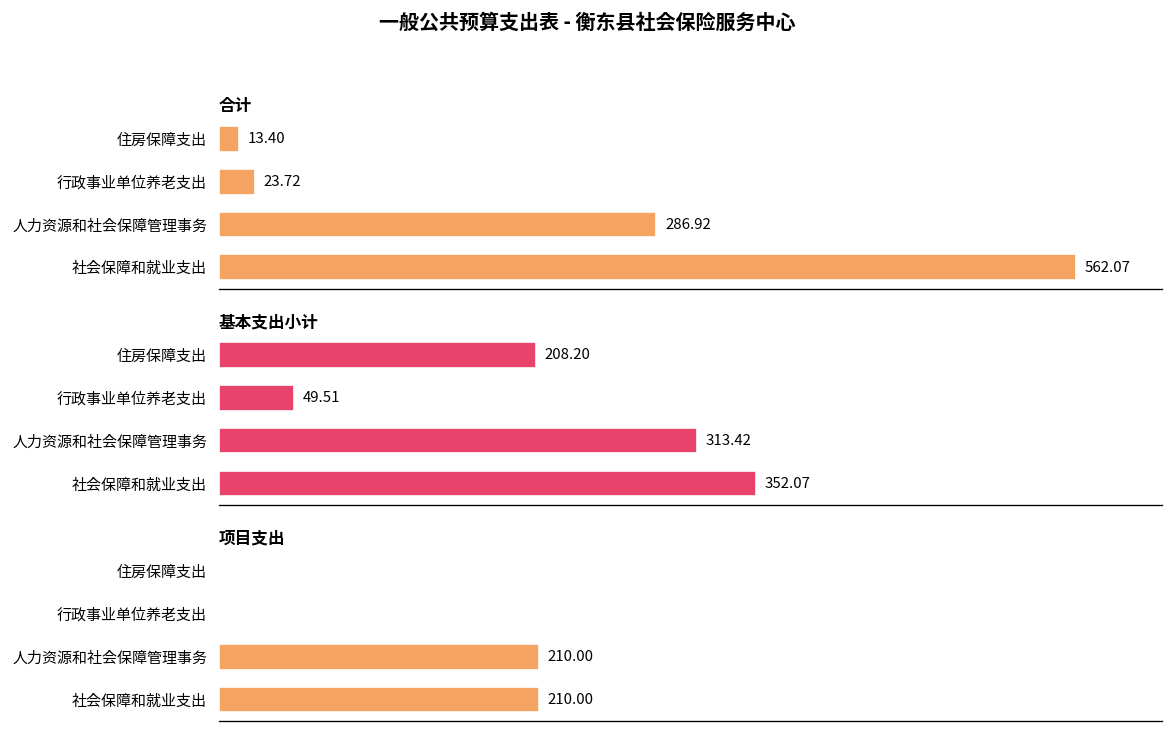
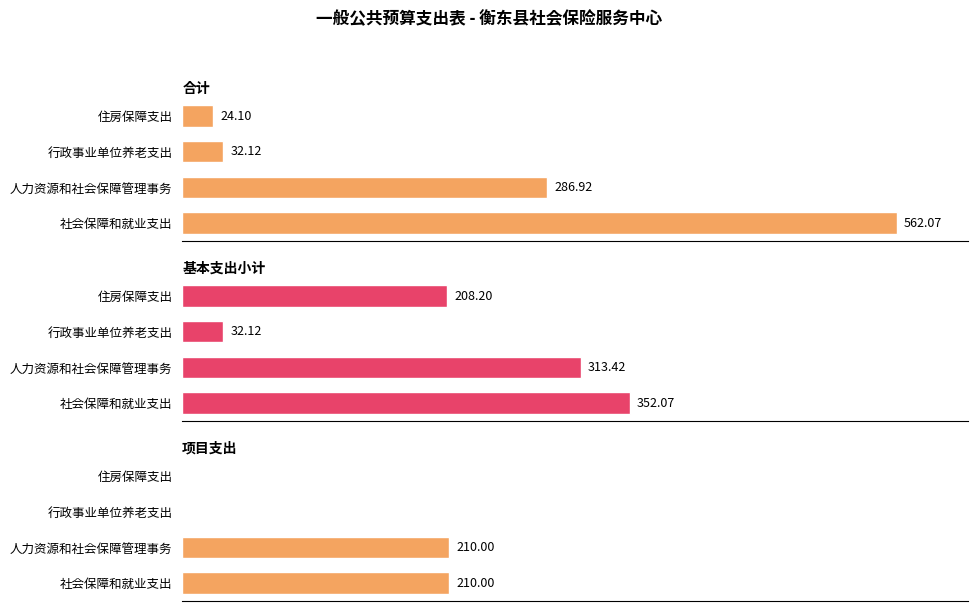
  {
    "合计": {
-     "住房保障支出": 13.40,
-     "行政事业单位养老支出": 23.72,
+     "住房保障支出": 24.10,
+     "行政事业单位养老支出": 32.12,
      "人力资源和社会保障管理事务": 286.92,
      "社会保障和就业支出": 562.07
    },
    "基本支出小计": {
      "住房保障支出": 208.20,
-     "行政事业单位养老支出": 49.51,
+     "行政事业单位养老支出": 32.12,
      "人力资源和社会保障管理事务": 313.42,
      "社会保障和就业支出": 352.07
    },
    "项目支出": {
      "人力资源和社会保障管理事务": 210.00,
      "社会保障和就业支出": 210.00
    }
  }
